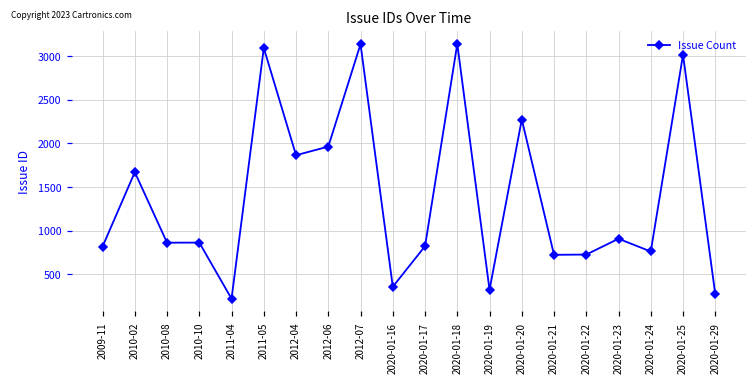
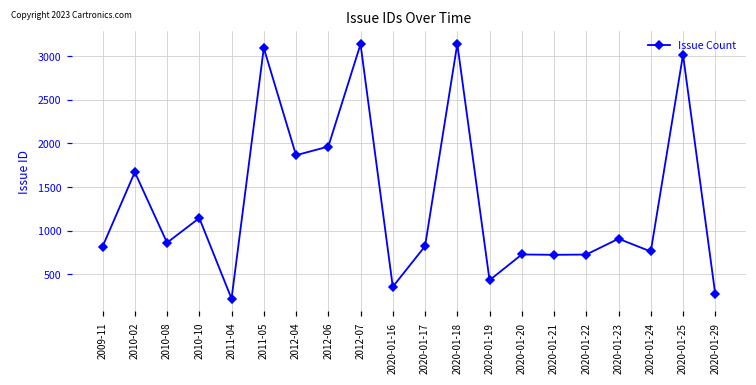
  {
    "2009-11": 800,
    "2010-02": 1700,
    "2010-08": 900,
-   "2010-10": 900,
+   "2010-10": 1100,
    "2011-04": 200,
    "2011-05": 3100,
    "2012-04": 1900,
    "2012-06": 2000,
    "2012-07": 3100,
    "2020-01-16": 400,
    "2020-01-17": 800,
    "2020-01-18": 3100,
-   "2020-01-19": 300,
-   "2020-01-20": 2300,
+   "2020-01-19": 400,
+   "2020-01-20": 700,
    "2020-01-21": 700,
    "2020-01-22": 700,
    "2020-01-23": 900,
    "2020-01-24": 800,
    "2020-01-25": 3000,
    "2020-01-29": 300
  }
